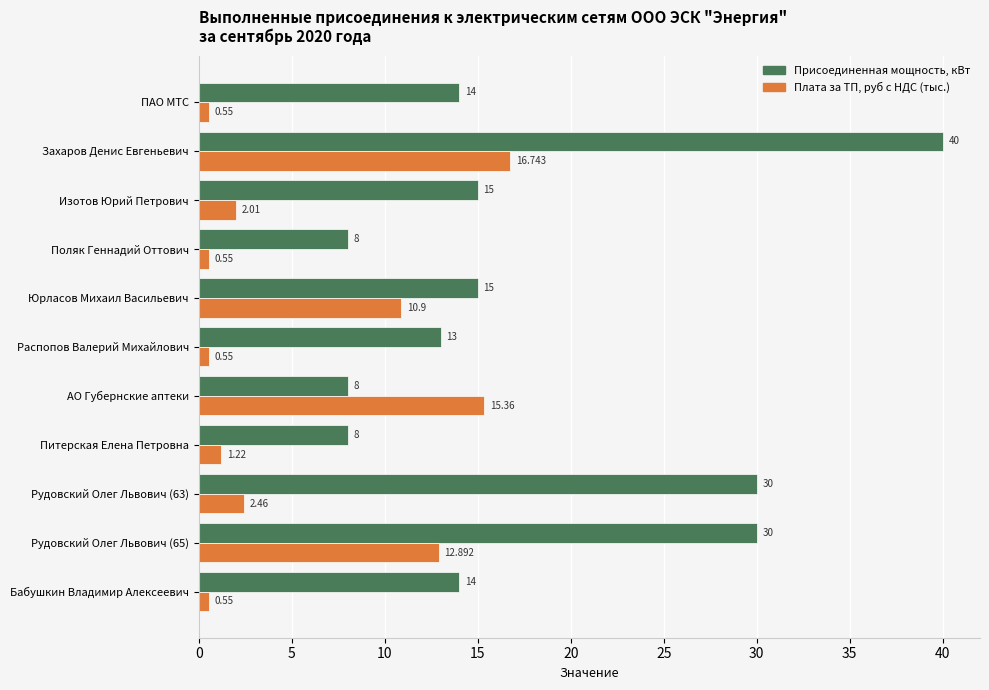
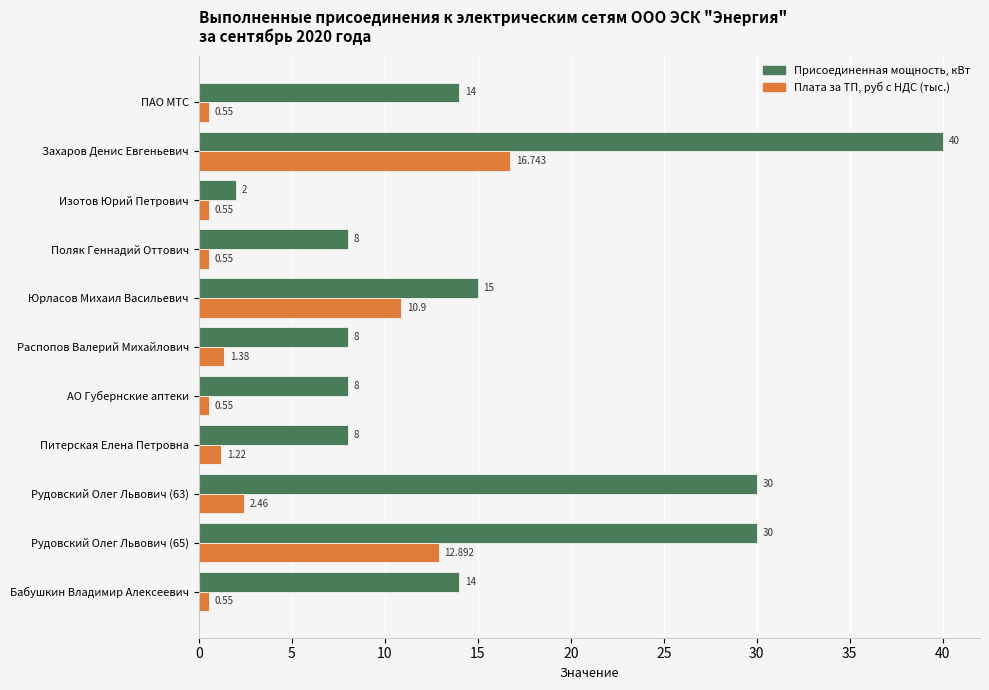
  {
    "Присоединенная мощность, кВт": {
      "ПАО МТС": 14,
      "Захаров Денис Евгеньевич": 40,
-     "Изотов Юрий Петрович": 15,
+     "Изотов Юрий Петрович": 2,
      "Поляк Геннадий Оттович": 8,
      "Юрласов Михаил Васильевич": 15,
-     "Распопов Валерий Михайлович": 13,
+     "Распопов Валерий Михайлович": 8,
      "АО Губернские аптеки": 8,
      "Питерская Елена Петровна": 8,
      "Рудовский Олег Львович (63)": 30,
      "Рудовский Олег Львович (65)": 30,
      "Бабушкин Владимир Алексеевич": 14
    },
    "Плата за ТП, руб с НДС (тыс.)": {
      "ПАО МТС": 0.55,
      "Захаров Денис Евгеньевич": 16.743,
-     "Изотов Юрий Петрович": 2.01,
+     "Изотов Юрий Петрович": 0.55,
      "Поляк Геннадий Оттович": 0.55,
      "Юрласов Михаил Васильевич": 10.9,
-     "Распопов Валерий Михайлович": 0.55,
-     "АО Губернские аптеки": 15.36,
+     "Распопов Валерий Михайлович": 1.38,
+     "АО Губернские аптеки": 0.55,
      "Питерская Елена Петровна": 1.22,
      "Рудовский Олег Львович (63)": 2.46,
      "Рудовский Олег Львович (65)": 12.892,
      "Бабушкин Владимир Алексеевич": 0.55
    }
  }
